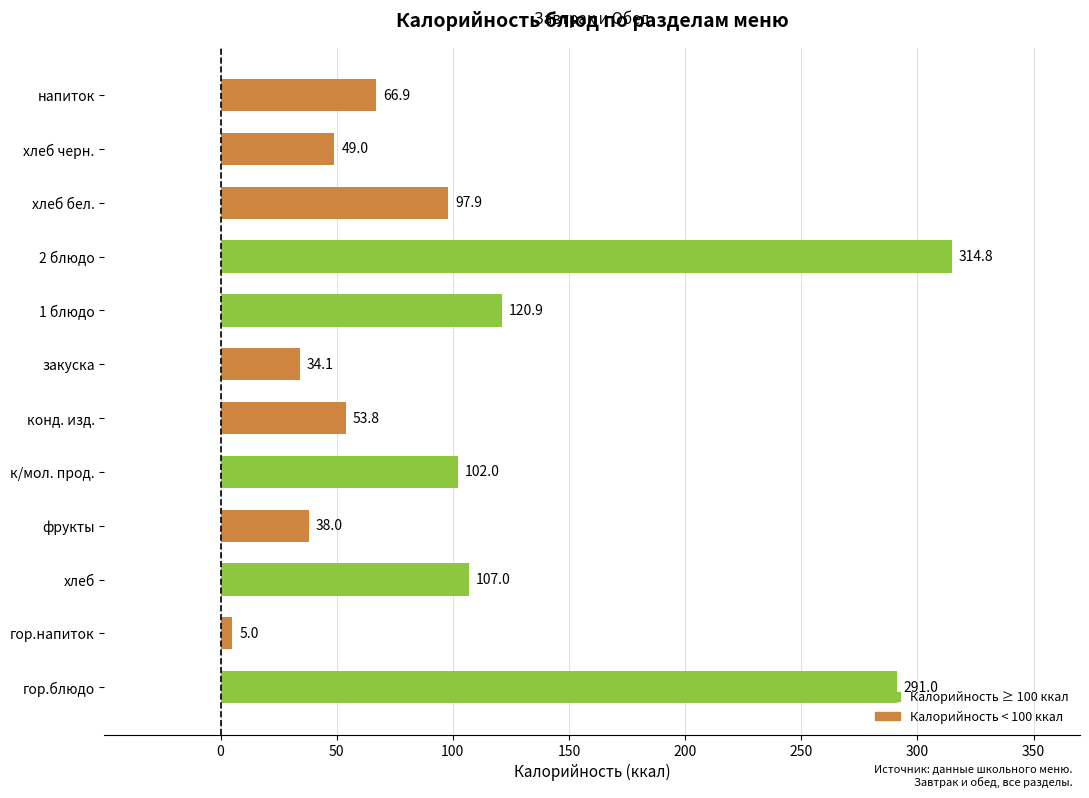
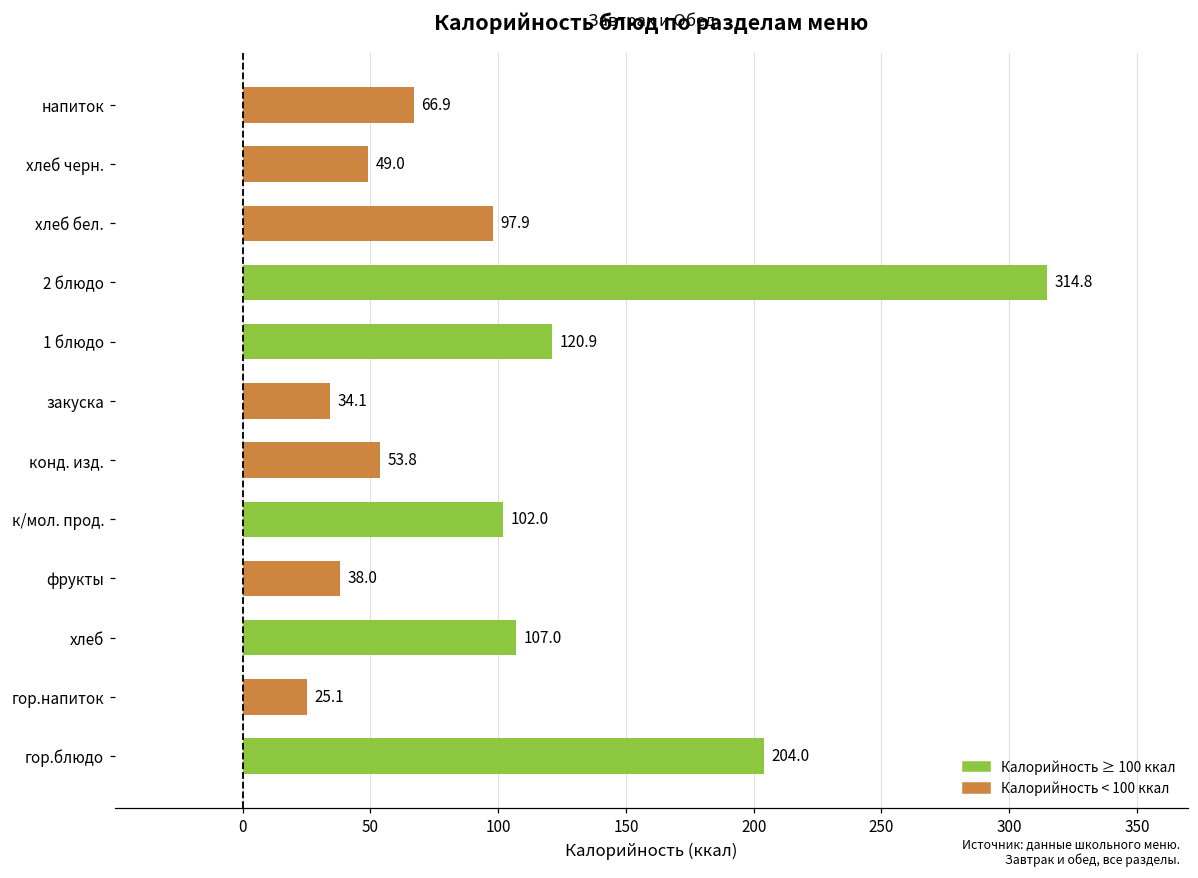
  {
    "напиток": 66.9,
    "хлеб черн.": 49.0,
    "хлеб бел.": 97.9,
    "2 блюдо": 314.8,
    "1 блюдо": 120.9,
    "закуска": 34.1,
    "конд. изд.": 53.8,
    "к/мол. прод.": 102.0,
    "фрукты": 38.0,
    "хлеб": 107.0,
-   "гор.напиток": 5.0,
-   "гор.блюдо": 291.0
+   "гор.напиток": 25.1,
+   "гор.блюдо": 204.0
  }
